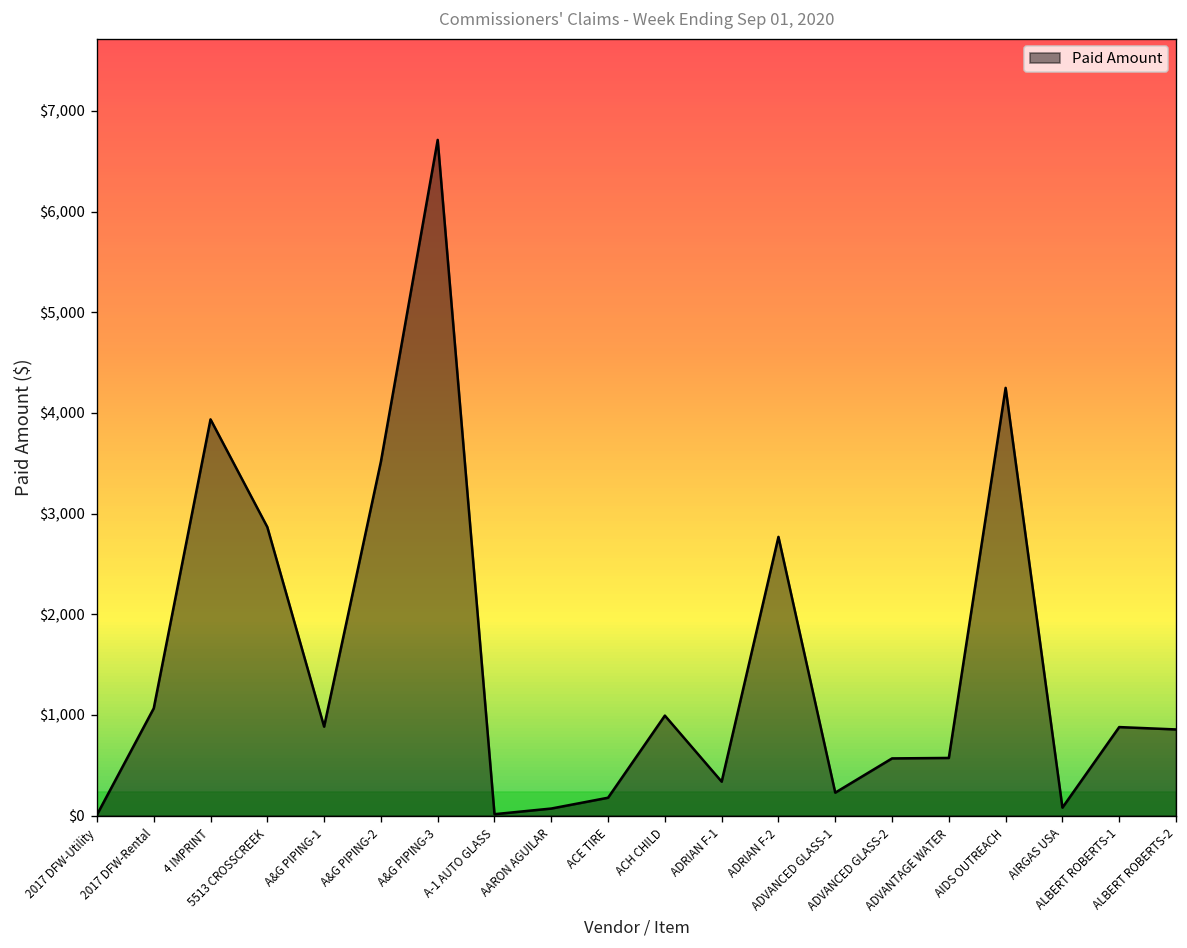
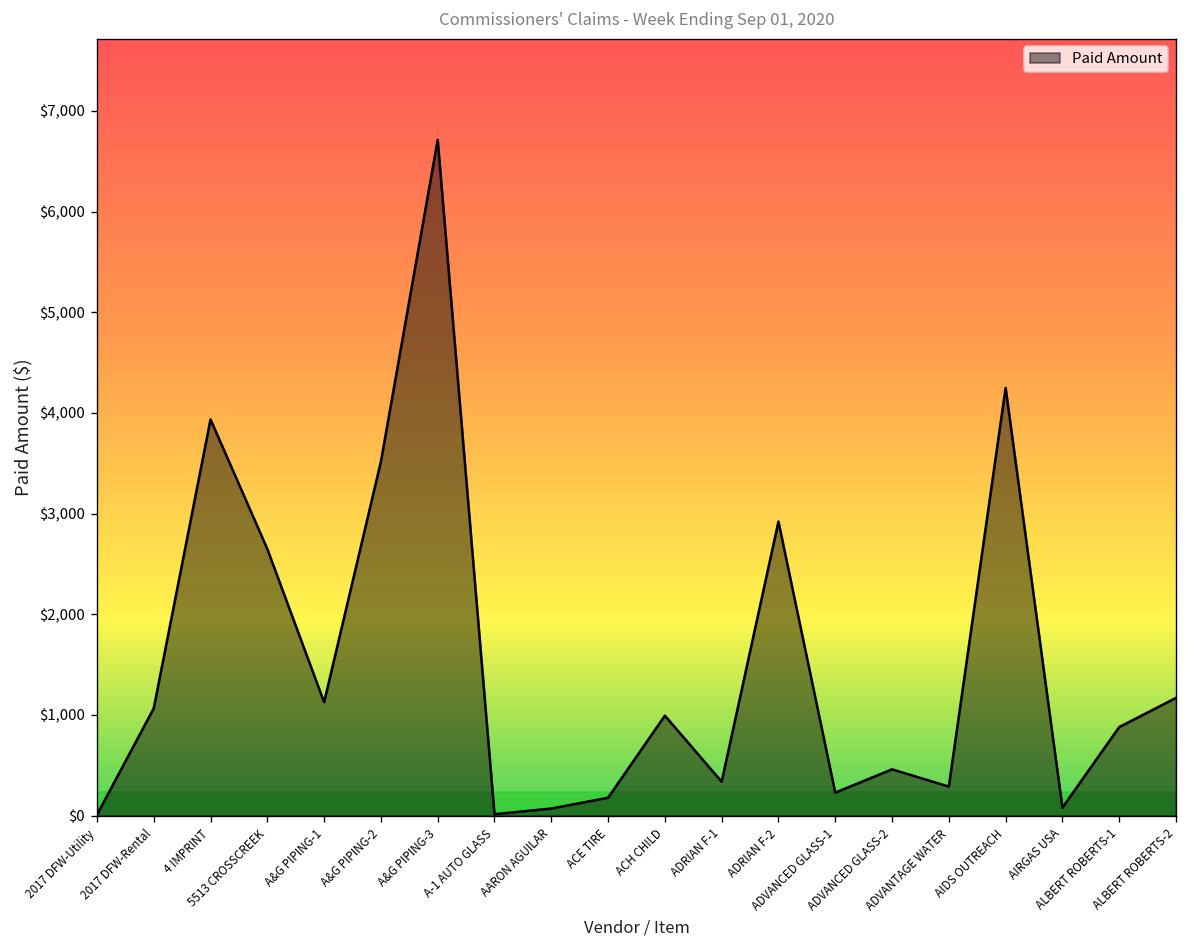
  {
    "2017 DFW-Rental": "$1,100",
    "4 IMPRINT": "$3,900",
-   "5513 CROSSCREEK": "$2,900",
-   "A&G PIPING-1": "$900",
+   "5513 CROSSCREEK": "$2,600",
+   "A&G PIPING-1": "$1,100",
    "A&G PIPING-2": "$3,500",
    "A&G PIPING-3": "$6,700",
    "ACH CHILD": "$1,000",
    "ADRIAN F-1": "$300",
-   "ADRIAN F-2": "$2,800",
-   "ADVANCED GLASS-2": "$600",
-   "ADVANTAGE WATER": "$600",
+   "ADRIAN F-2": "$2,900",
+   "ADVANCED GLASS-2": "$500",
+   "ADVANTAGE WATER": "$300",
    "AIDS OUTREACH": "$4,200",
    "ALBERT ROBERTS-1": "$900",
-   "ALBERT ROBERTS-2": "$900"
+   "ALBERT ROBERTS-2": "$1,200"
  }
